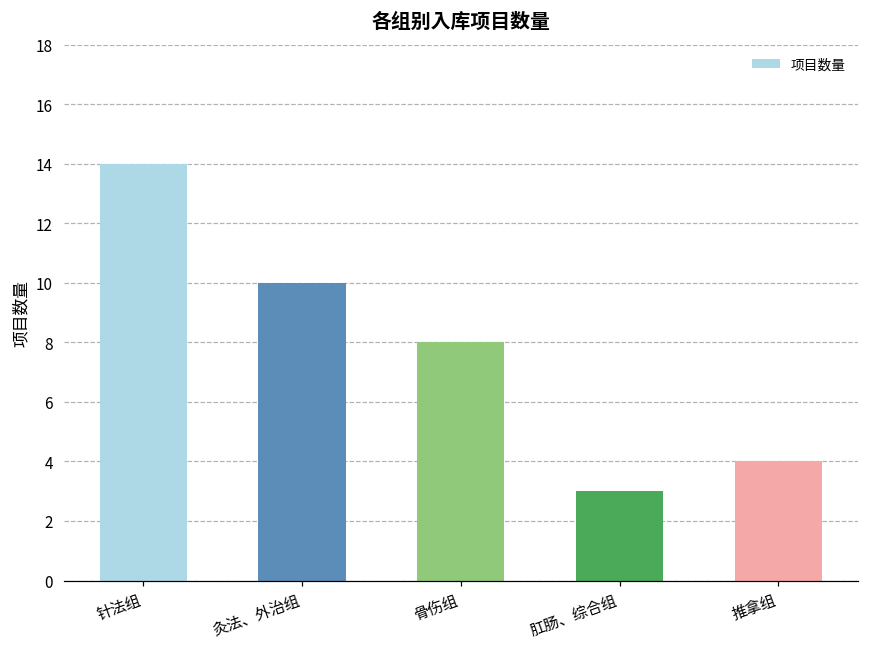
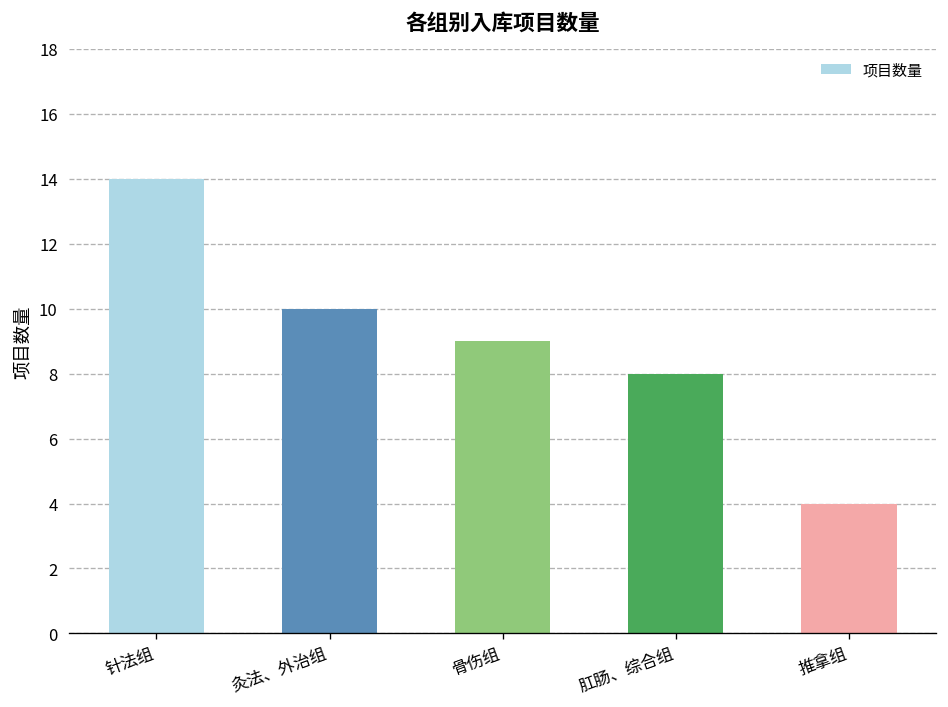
  {
    "针法组": 14,
    "灸法、外治组": 10,
-   "骨伤组": 8,
-   "肛肠、综合组": 3,
+   "骨伤组": 9,
+   "肛肠、综合组": 8,
    "推拿组": 4
  }
